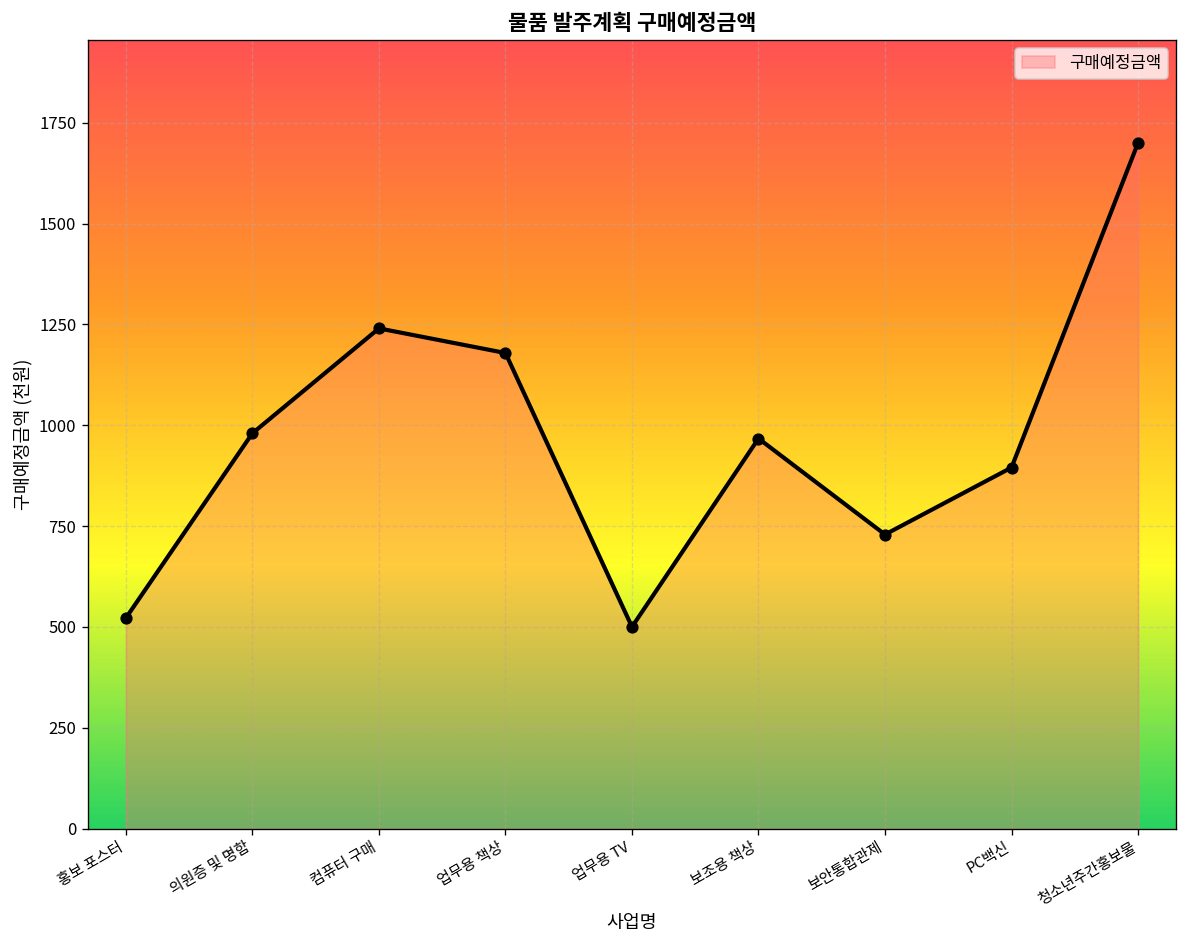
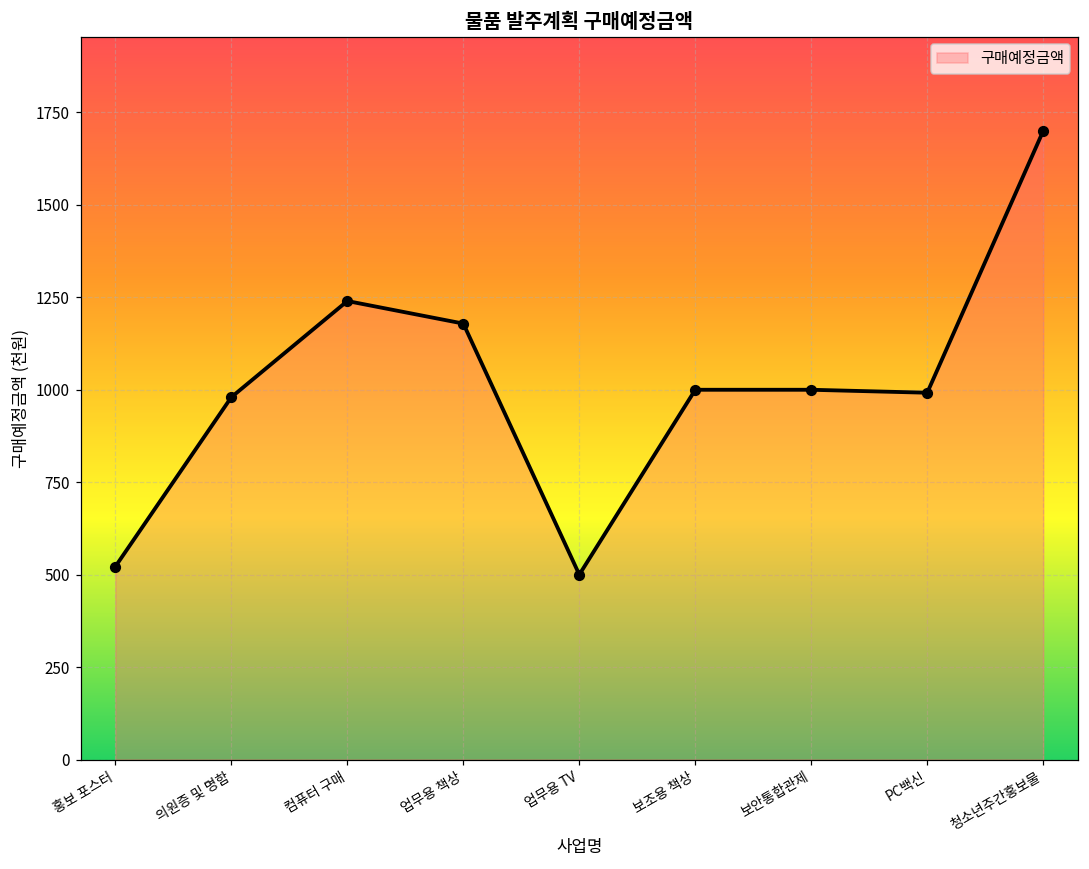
  {
    "홍보 포스터": 520,
    "의원증 및 명함": 980,
    "컴퓨터 구매": 1240,
    "업무용 책상": 1180,
    "업무용 TV": 500,
-   "보조용 책상": 970,
-   "보안통합관제": 730,
-   "PC백신": 900,
+   "보조용 책상": 1000,
+   "보안통합관제": 1000,
+   "PC백신": 990,
    "청소년주간홍보물": 1700
  }
